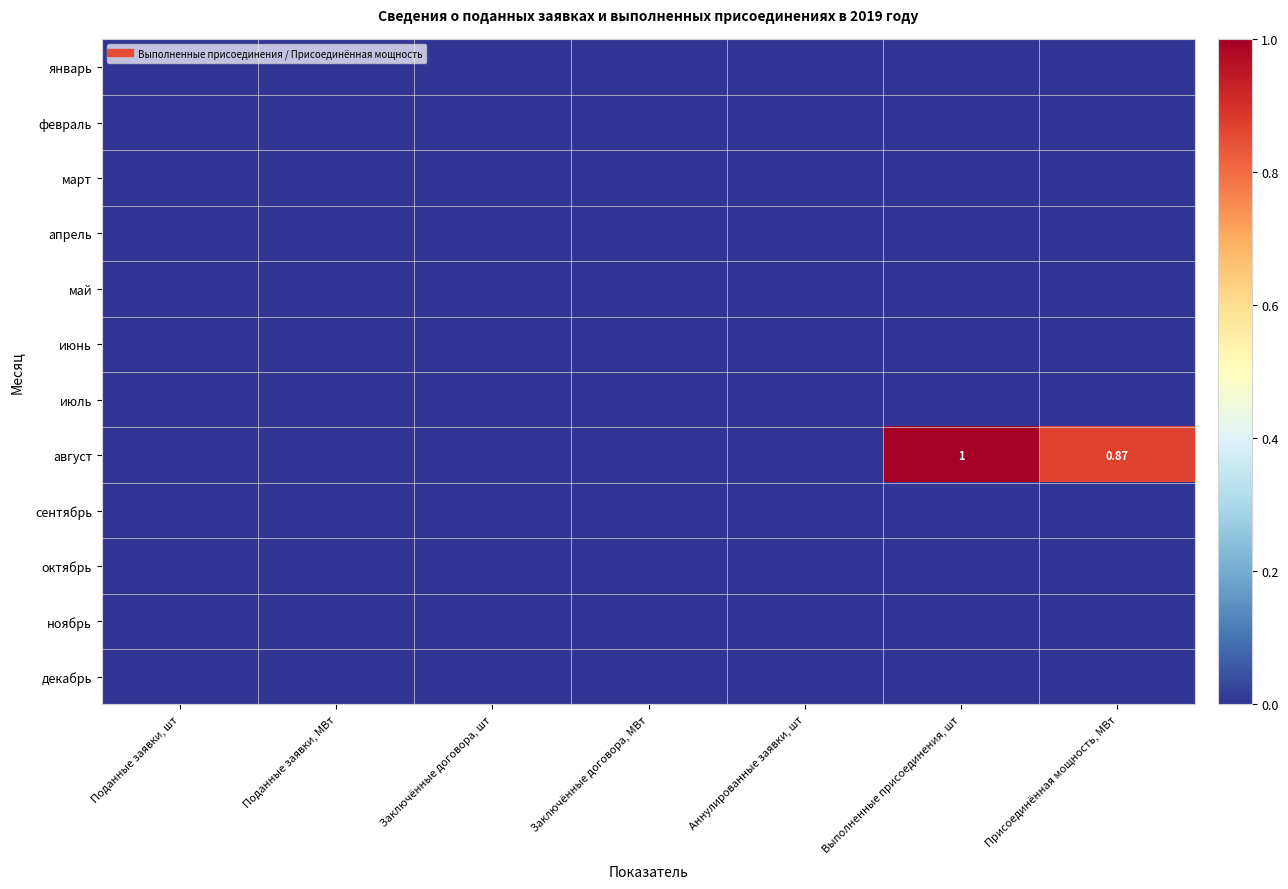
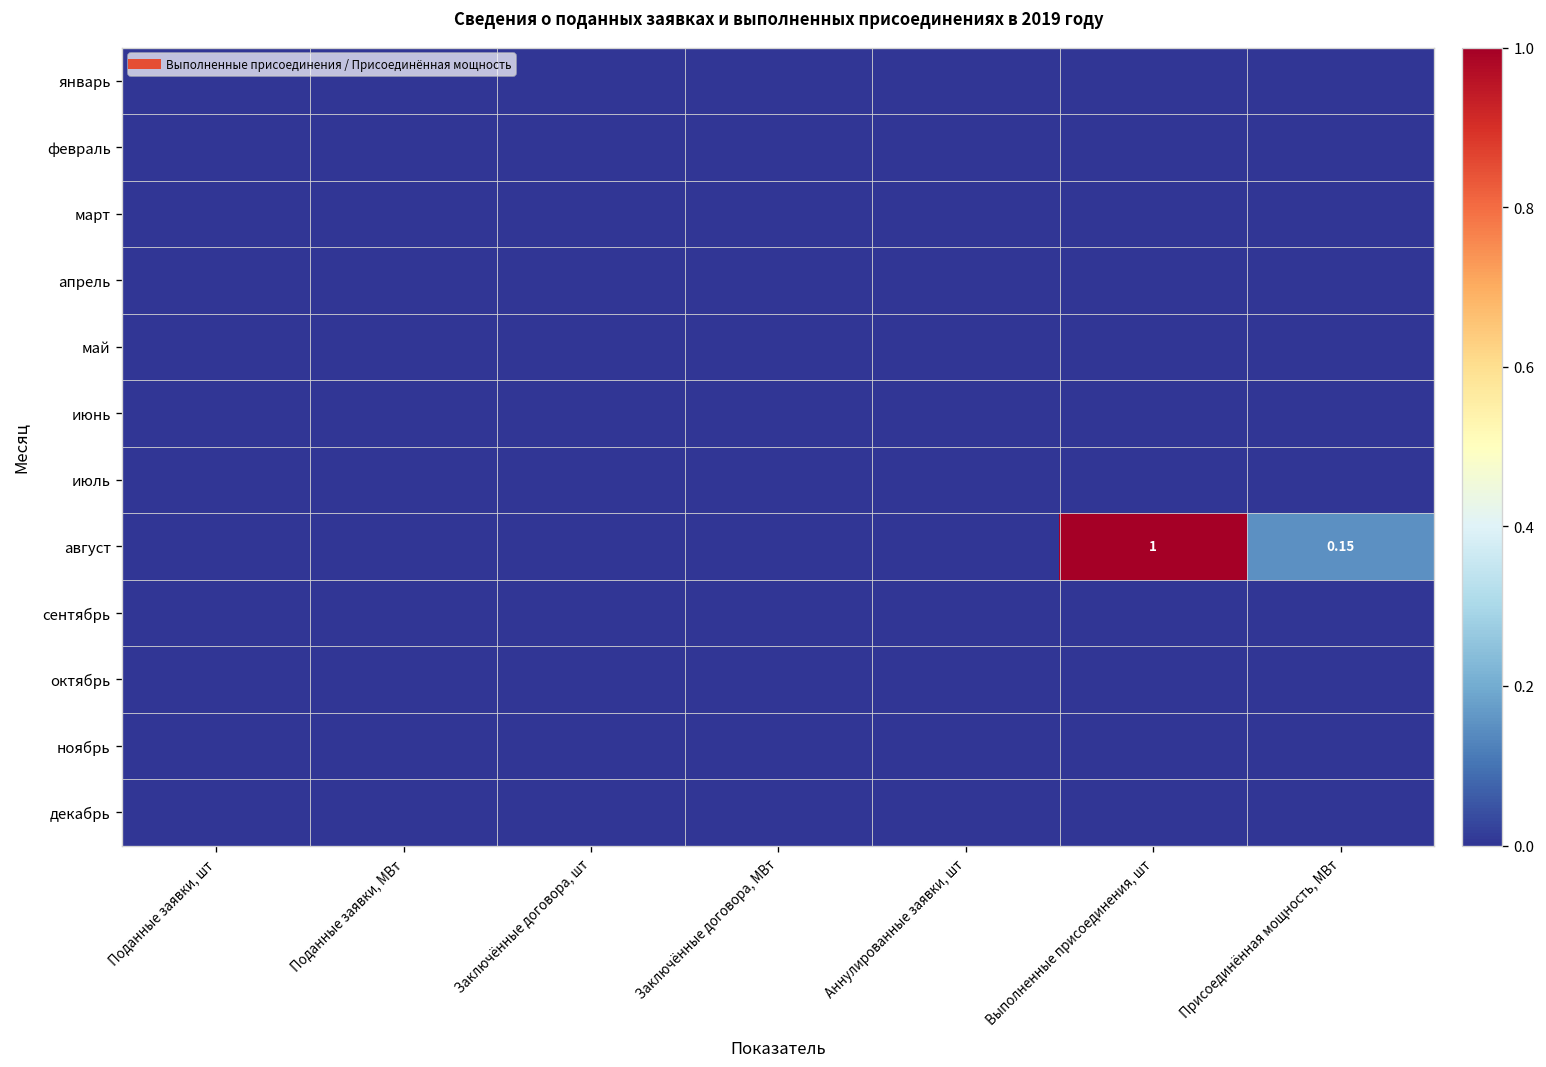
  {
    "август": {
      "Выполненные присоединения, шт": 1,
-     "Присоединённая мощность, МВт": 0.87
+     "Присоединённая мощность, МВт": 0.15
    }
  }
